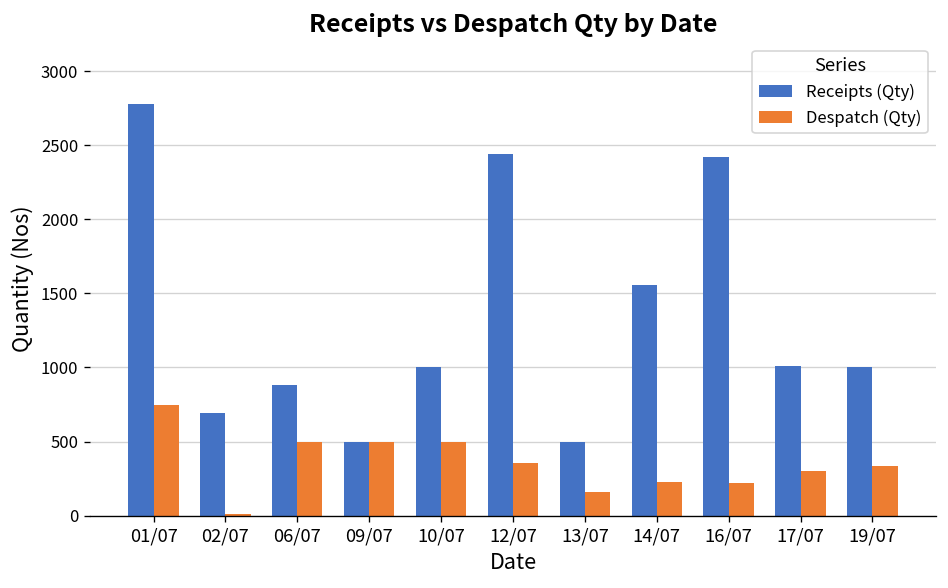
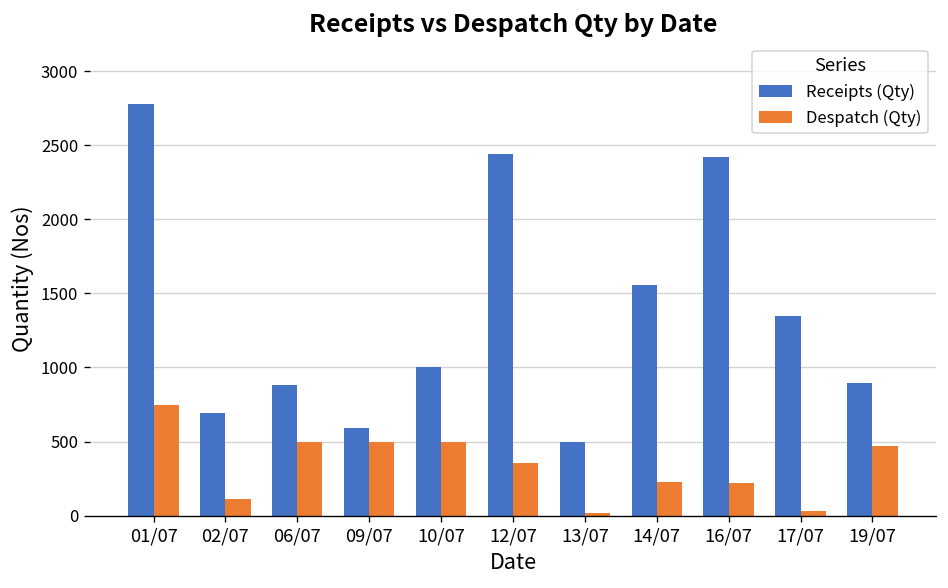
  {
    "Receipts (Qty)": {
      "01/07": 2780,
      "02/07": 690,
      "06/07": 880,
-     "09/07": 500,
+     "09/07": 590,
      "10/07": 1000,
      "12/07": 2440,
      "13/07": 500,
      "14/07": 1560,
      "16/07": 2420,
-     "17/07": 1010,
-     "19/07": 1000
+     "17/07": 1350,
+     "19/07": 900
    },
    "Despatch (Qty)": {
      "01/07": 750,
-     "02/07": 10,
+     "02/07": 110,
      "06/07": 500,
      "09/07": 500,
      "10/07": 500,
      "12/07": 350,
-     "13/07": 160,
+     "13/07": 20,
      "14/07": 230,
      "16/07": 220,
-     "17/07": 300,
-     "19/07": 340
+     "17/07": 30,
+     "19/07": 470
    }
  }
